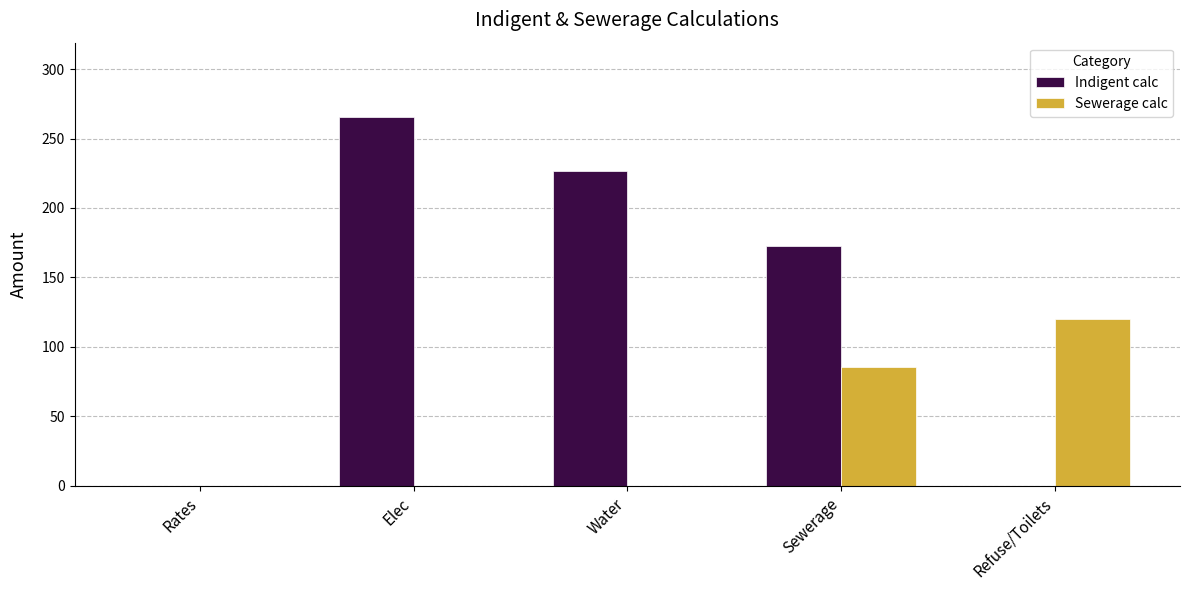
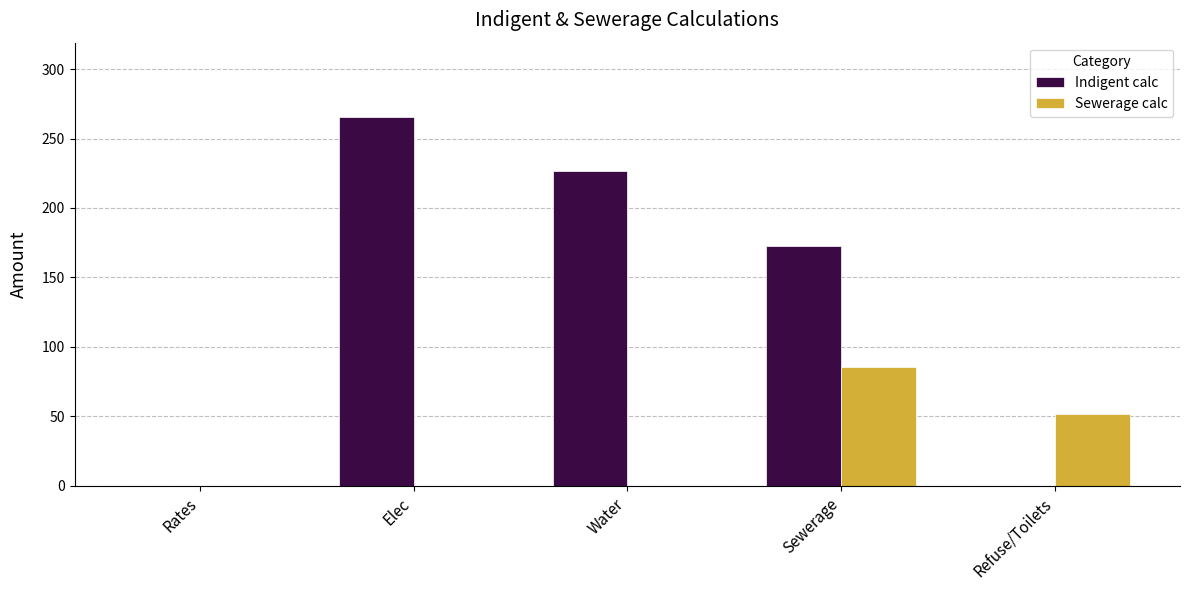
  {
    "Indigent calc": {
      "Rates": 0,
      "Elec": 266,
      "Water": 227,
      "Sewerage": 172,
      "Refuse/Toilets": 0
    },
    "Sewerage calc": {
      "Rates": 0,
      "Elec": 0,
      "Water": 0,
      "Sewerage": 86,
-     "Refuse/Toilets": 120
+     "Refuse/Toilets": 52
    }
  }
